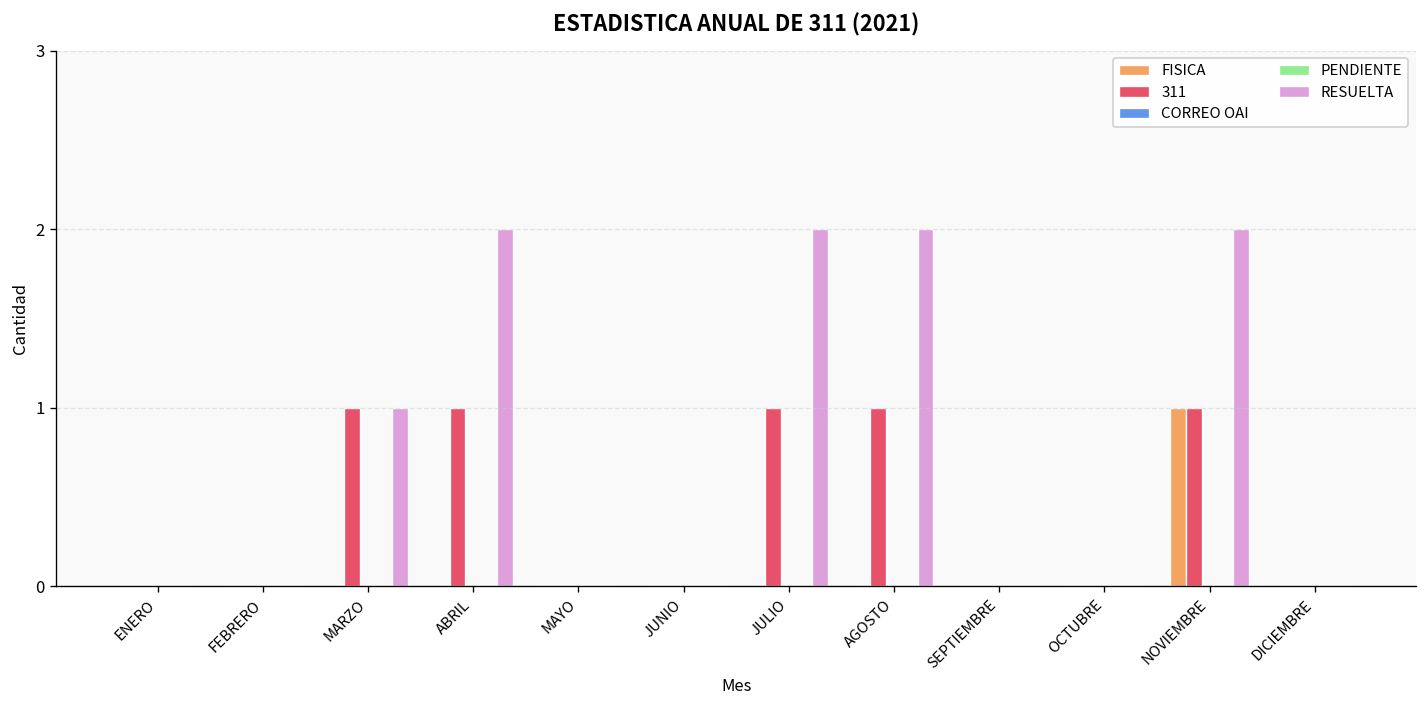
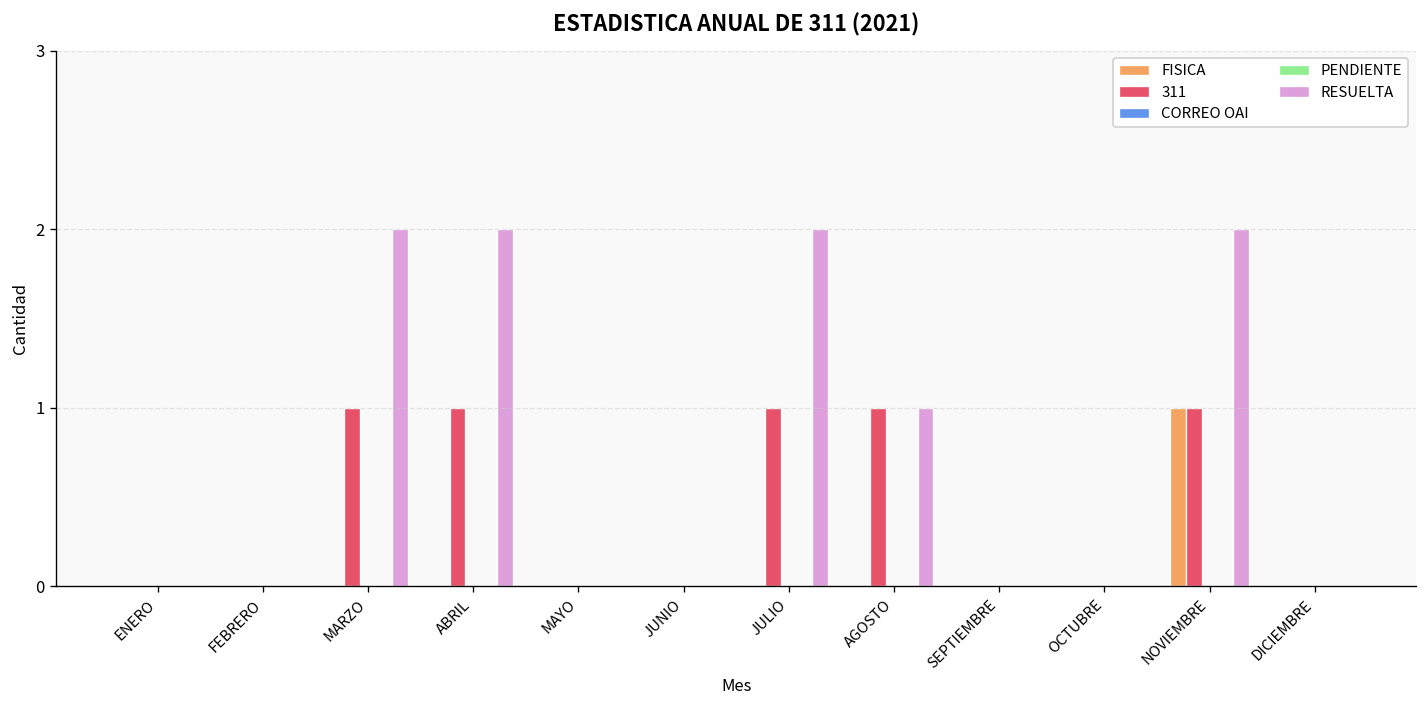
  {
    "FISICA": {
      "ENERO": 0,
      "FEBRERO": 0,
      "MARZO": 0,
      "ABRIL": 0,
      "MAYO": 0,
      "JUNIO": 0,
      "JULIO": 0,
      "AGOSTO": 0,
      "SEPTIEMBRE": 0,
      "OCTUBRE": 0,
      "NOVIEMBRE": 1,
      "DICIEMBRE": 0
    },
    "311": {
      "ENERO": 0,
      "FEBRERO": 0,
      "MARZO": 1,
      "ABRIL": 1,
      "MAYO": 0,
      "JUNIO": 0,
      "JULIO": 1,
      "AGOSTO": 1,
      "SEPTIEMBRE": 0,
      "OCTUBRE": 0,
      "NOVIEMBRE": 1,
      "DICIEMBRE": 0
    },
    "CORREO OAI": {
      "ENERO": 0,
      "FEBRERO": 0,
      "MARZO": 0,
      "ABRIL": 0,
      "MAYO": 0,
      "JUNIO": 0,
      "JULIO": 0,
      "AGOSTO": 0,
      "SEPTIEMBRE": 0,
      "OCTUBRE": 0,
      "NOVIEMBRE": 0,
      "DICIEMBRE": 0
    },
    "PENDIENTE": {
      "ENERO": 0,
      "FEBRERO": 0,
      "MARZO": 0,
      "ABRIL": 0,
      "MAYO": 0,
      "JUNIO": 0,
      "JULIO": 0,
      "AGOSTO": 0,
      "SEPTIEMBRE": 0,
      "OCTUBRE": 0,
      "NOVIEMBRE": 0,
      "DICIEMBRE": 0
    },
    "RESUELTA": {
      "ENERO": 0,
      "FEBRERO": 0,
-     "MARZO": 1,
+     "MARZO": 2,
      "ABRIL": 2,
      "MAYO": 0,
      "JUNIO": 0,
      "JULIO": 2,
-     "AGOSTO": 2,
+     "AGOSTO": 1,
      "SEPTIEMBRE": 0,
      "OCTUBRE": 0,
      "NOVIEMBRE": 2,
      "DICIEMBRE": 0
    }
  }
